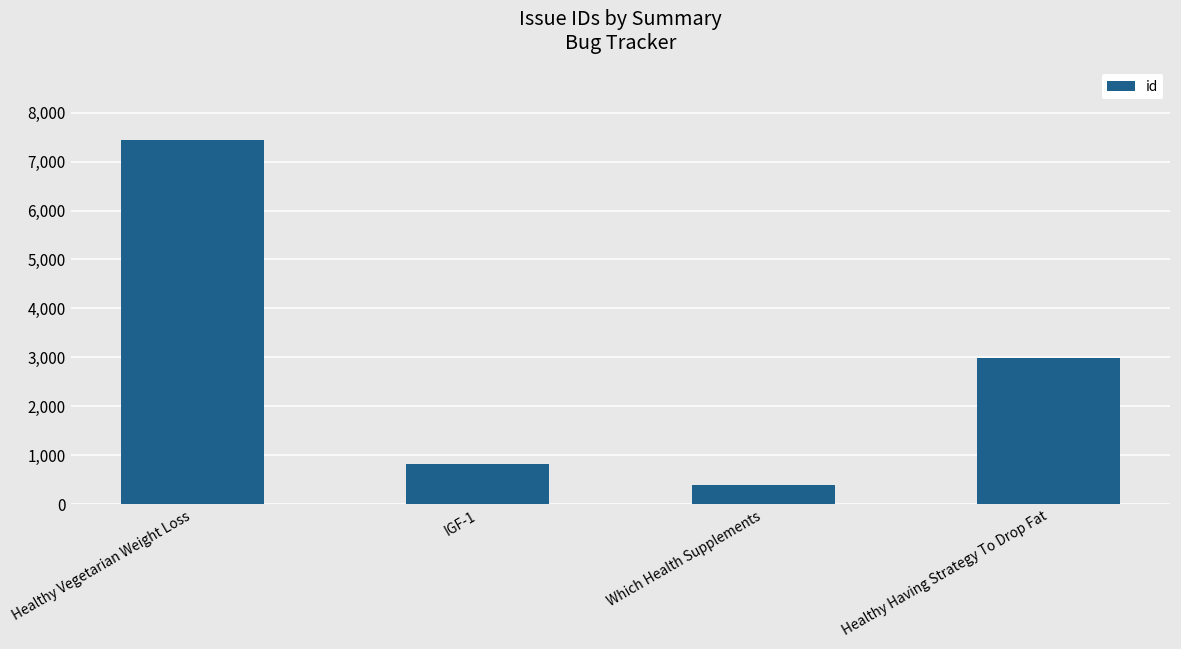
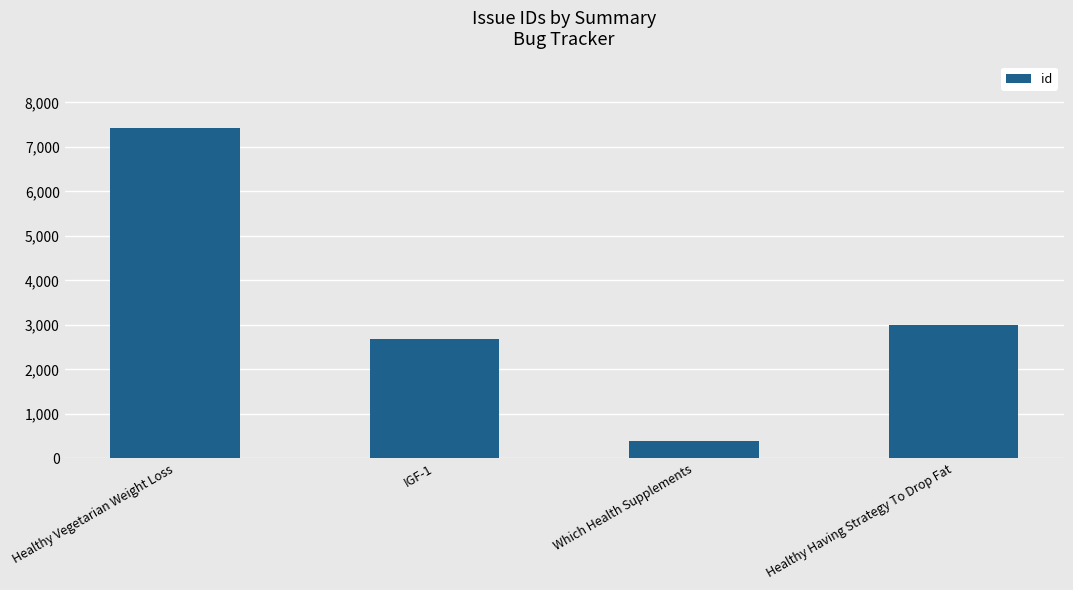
  {
    "Healthy Vegetarian Weight Loss": "7,400",
-   "IGF-1": "800",
+   "IGF-1": "2,700",
    "Which Health Supplements": "400",
    "Healthy Having Strategy To Drop Fat": "3,000"
  }
